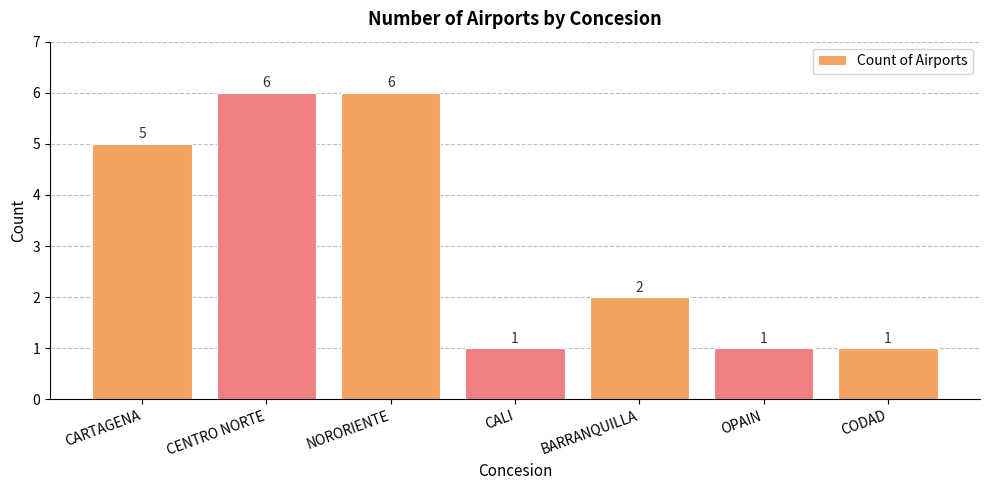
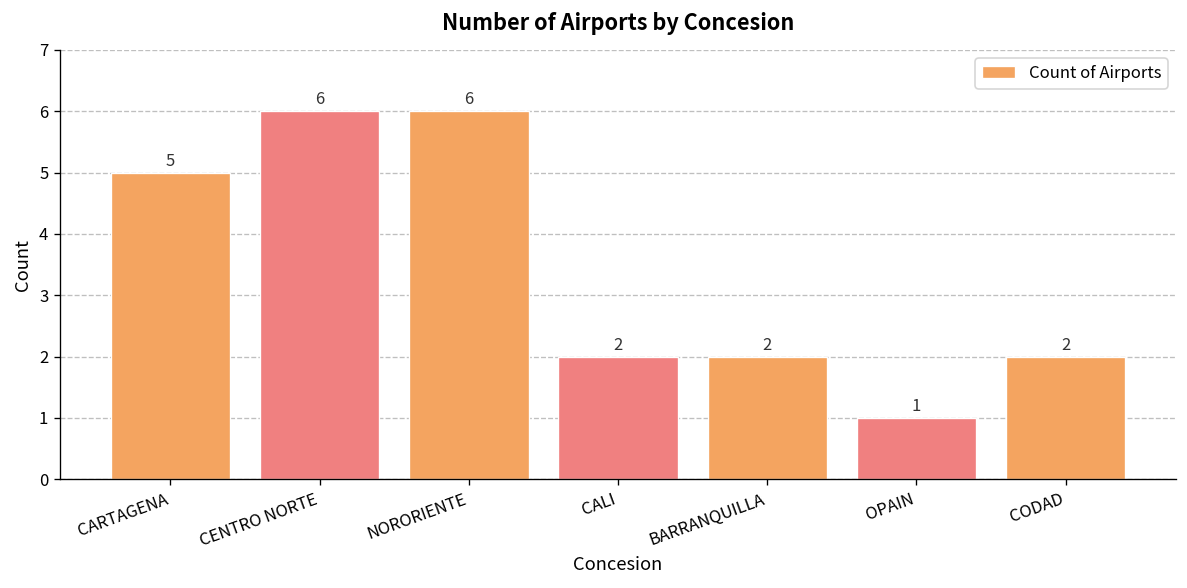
  {
    "CARTAGENA": 5,
    "CENTRO NORTE": 6,
    "NORORIENTE": 6,
-   "CALI": 1,
+   "CALI": 2,
    "BARRANQUILLA": 2,
    "OPAIN": 1,
-   "CODAD": 1
+   "CODAD": 2
  }
